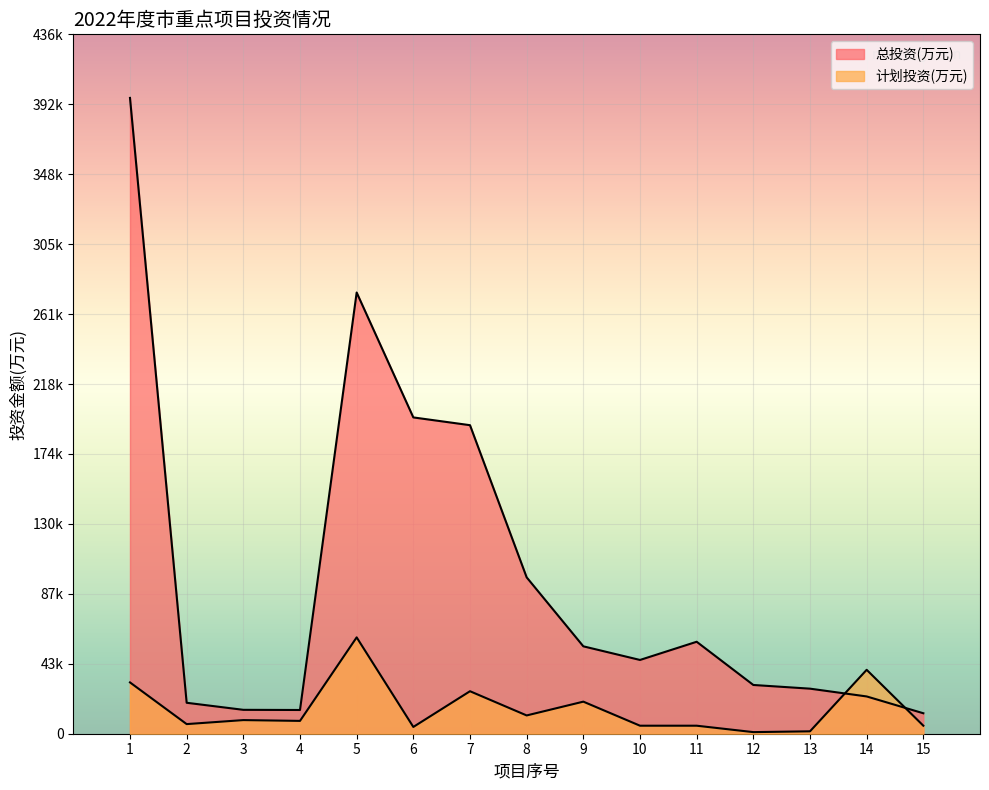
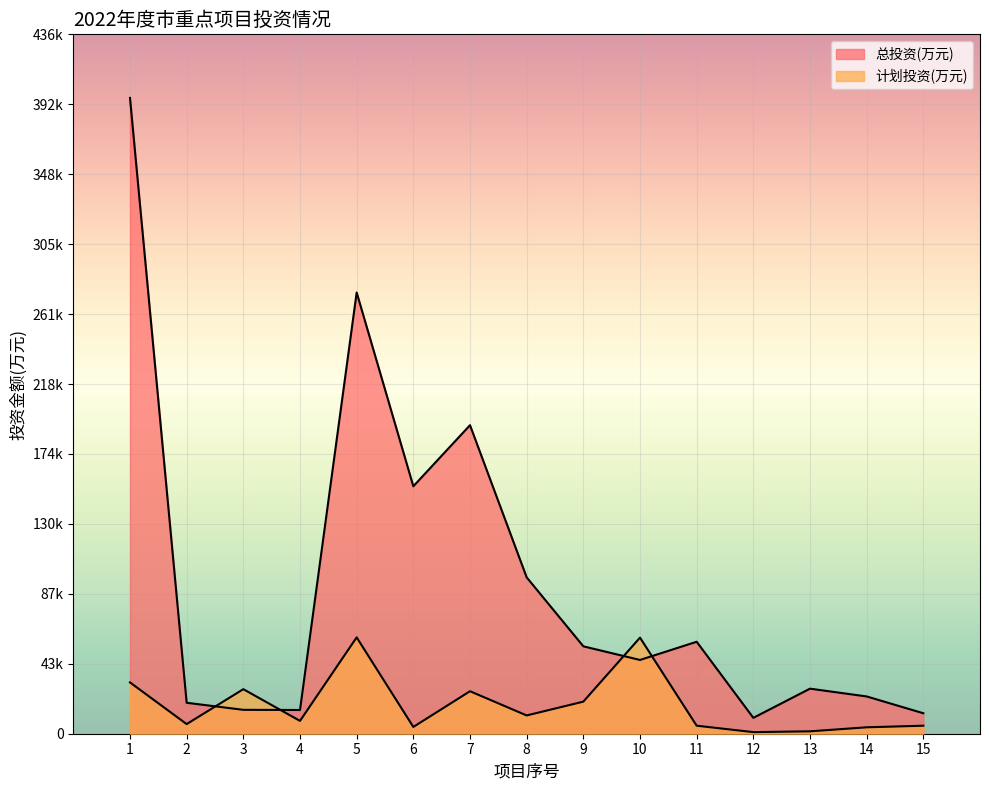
  {
    "总投资(万元)": {
      "1": 396000,
      "2": 19000,
      "3": 15000,
      "4": 15000,
      "5": 275000,
-     "6": 197000,
+     "6": 154000,
      "7": 192000,
      "8": 98000,
      "9": 55000,
      "10": 46000,
      "11": 57000,
-     "12": 30000,
+     "12": 10000,
      "13": 28000,
      "14": 23000,
      "15": 13000
    },
    "计划投资(万元)": {
      "1": 32000,
      "2": 6000,
-     "3": 9000,
+     "3": 28000,
      "4": 8000,
      "5": 60000,
      "6": 4000,
      "7": 27000,
      "8": 11000,
      "9": 20000,
-     "10": 5000,
+     "10": 60000,
      "11": 5000,
      "12": 1000,
      "13": 2000,
-     "14": 40000,
+     "14": 4000,
      "15": 5000
    }
  }
